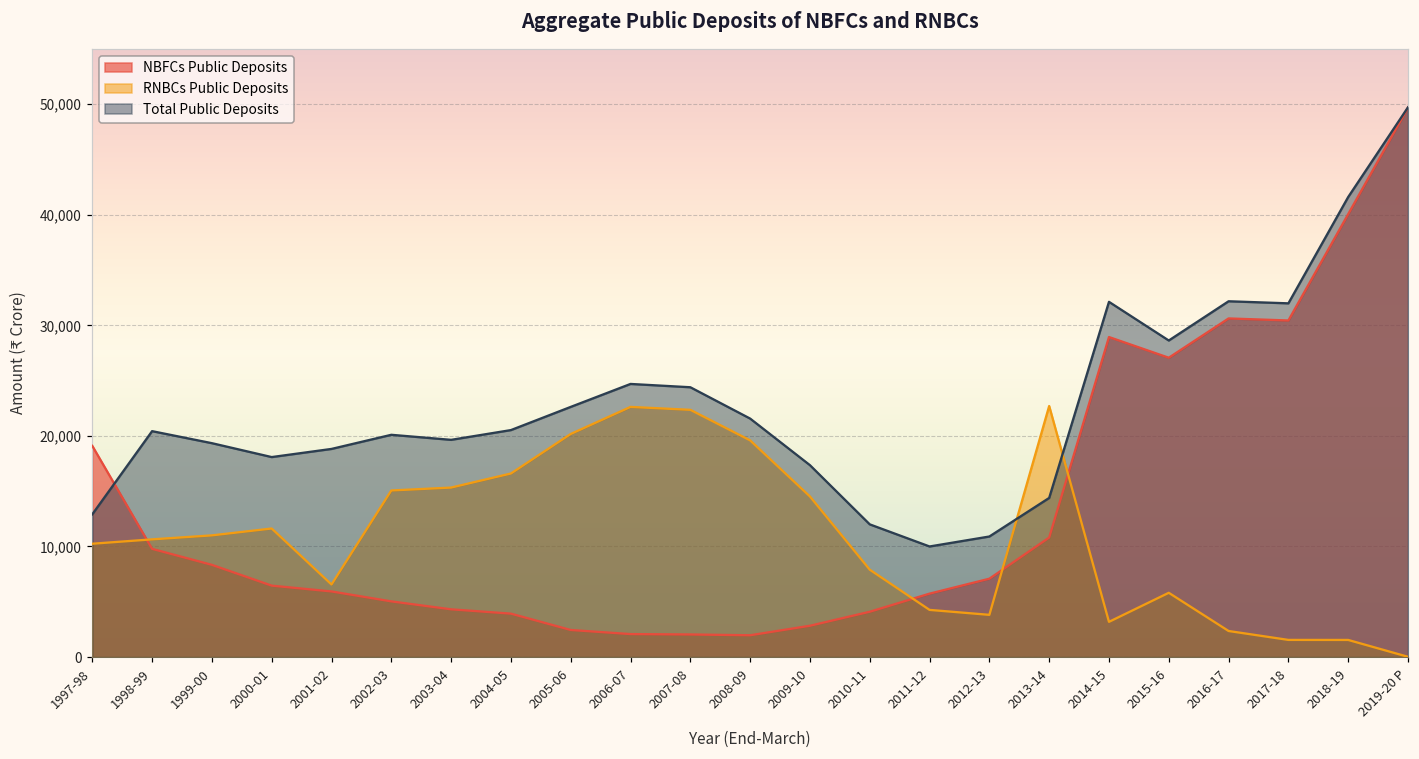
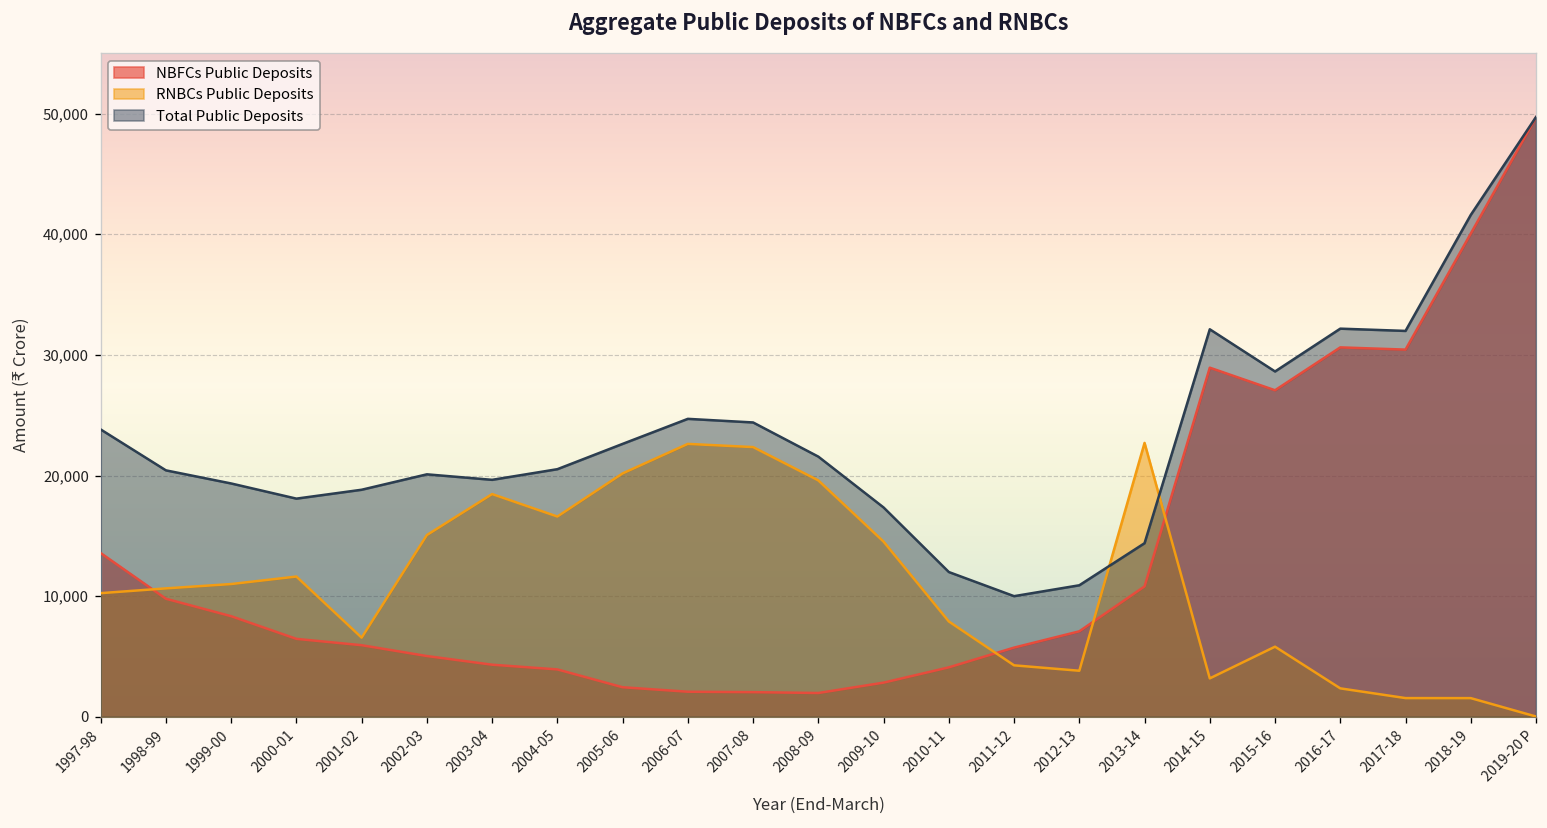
  {
    "NBFCs Public Deposits": {
-     "1997-98": "19,100",
+     "1997-98": "13,600",
      "1998-99": "9,800",
      "1999-00": "8,300",
      "2000-01": "6,500",
      "2001-02": "5,900",
      "2002-03": "5,000",
      "2003-04": "4,300",
      "2004-05": "3,900",
      "2005-06": "2,400",
      "2006-07": "2,100",
      "2007-08": "2,000",
      "2008-09": "2,000",
      "2009-10": "2,800",
      "2010-11": "4,100",
      "2011-12": "5,700",
      "2012-13": "7,100",
      "2013-14": "10,800",
      "2014-15": "28,900",
      "2015-16": "27,100",
      "2016-17": "30,600",
      "2017-18": "30,400",
      "2018-19": "40,100"
    },
    "RNBCs Public Deposits": {
      "1997-98": "10,200",
      "1998-99": "10,600",
      "1999-00": "11,000",
      "2000-01": "11,600",
      "2001-02": "6,600",
      "2002-03": "15,100",
-     "2003-04": "15,300",
+     "2003-04": "18,500",
      "2004-05": "16,600",
      "2005-06": "20,200",
      "2006-07": "22,600",
      "2007-08": "22,400",
      "2008-09": "19,600",
      "2009-10": "14,500",
      "2010-11": "7,900",
      "2011-12": "4,300",
      "2012-13": "3,800",
      "2013-14": "22,700",
      "2014-15": "3,200",
      "2015-16": "5,800",
      "2016-17": "2,400",
      "2017-18": "1,600",
      "2018-19": "1,500",
      "2019-20 P": "0"
    },
    "Total Public Deposits": {
-     "1997-98": "12,900",
+     "1997-98": "23,800",
      "1998-99": "20,400",
      "1999-00": "19,300",
      "2000-01": "18,100",
      "2001-02": "18,800",
      "2002-03": "20,100",
      "2003-04": "19,600",
      "2004-05": "20,500",
      "2005-06": "22,600",
      "2006-07": "24,700",
      "2007-08": "24,400",
      "2008-09": "21,600",
      "2009-10": "17,400",
      "2010-11": "12,000",
      "2011-12": "10,000",
      "2012-13": "10,900",
      "2013-14": "14,400",
      "2014-15": "32,100",
      "2015-16": "28,600",
      "2016-17": "32,200",
      "2017-18": "32,000",
      "2018-19": "41,600"
    }
  }
